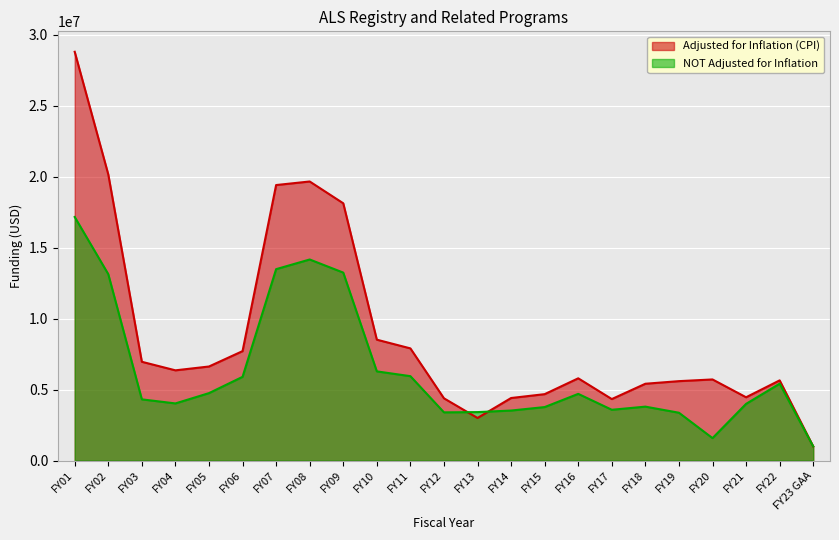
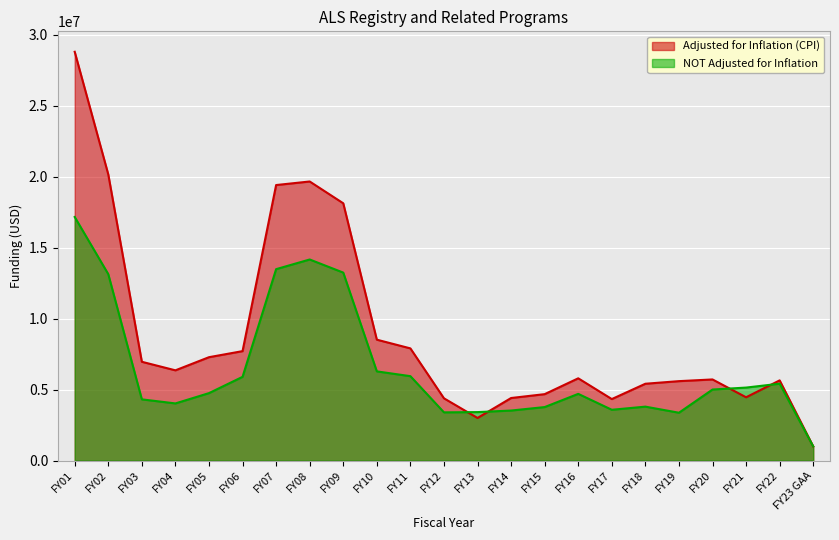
  {
    "Adjusted for Inflation (CPI)": {
      "FY01": 28800000,
      "FY02": 20200000,
      "FY03": 7000000,
      "FY04": 6400000,
-     "FY05": 6600000,
+     "FY05": 7300000,
      "FY06": 7700000,
      "FY07": 19400000,
      "FY08": 19700000,
      "FY09": 18100000,
      "FY10": 8500000,
      "FY11": 7900000,
      "FY12": 4400000,
      "FY13": 3000000,
      "FY14": 4400000,
      "FY15": 4700000,
      "FY16": 5800000,
      "FY17": 4300000,
      "FY18": 5400000,
      "FY19": 5600000,
      "FY20": 5700000,
      "FY21": 4500000,
      "FY22": 5700000
    },
    "NOT Adjusted for Inflation": {
      "FY01": 17200000,
      "FY02": 13100000,
      "FY03": 4300000,
      "FY04": 4000000,
      "FY05": 4800000,
      "FY06": 5900000,
      "FY07": 13500000,
      "FY08": 14200000,
      "FY09": 13200000,
      "FY10": 6300000,
      "FY11": 5900000,
      "FY12": 3400000,
      "FY13": 3400000,
      "FY14": 3500000,
      "FY15": 3800000,
      "FY16": 4700000,
      "FY17": 3600000,
      "FY18": 3800000,
      "FY19": 3400000,
-     "FY20": 1600000,
-     "FY21": 4000000,
+     "FY20": 5000000,
+     "FY21": 5100000,
      "FY22": 5400000
    }
  }
